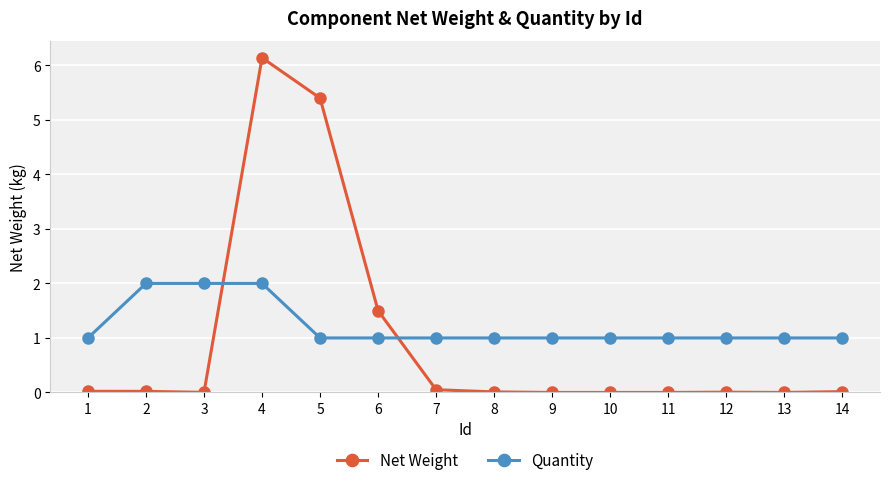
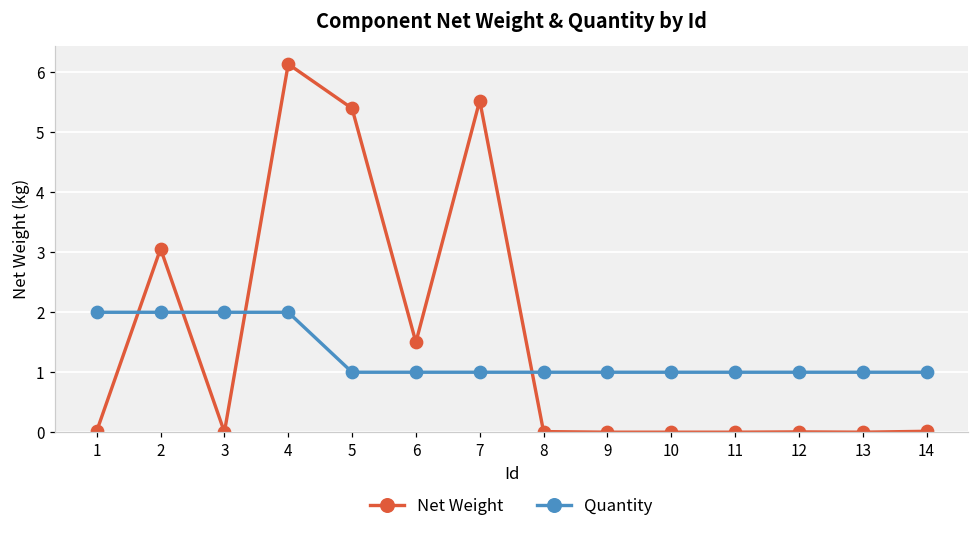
  {
    "Net Weight": {
      "1": 0.0,
-     "2": 0.0,
+     "2": 3.1,
      "3": 0.0,
      "4": 6.1,
      "5": 5.4,
      "6": 1.5,
-     "7": 0.1,
+     "7": 5.5,
      "8": 0.0,
      "9": 0.0,
      "10": 0.0,
      "11": 0.0,
      "12": 0.0,
      "13": 0.0,
      "14": 0.0
    },
    "Quantity": {
-     "1": 1,
+     "1": 2,
      "2": 2,
      "3": 2,
      "4": 2,
      "5": 1,
      "6": 1,
      "7": 1,
      "8": 1,
      "9": 1,
      "10": 1,
      "11": 1,
      "12": 1,
      "13": 1,
      "14": 1
    }
  }
